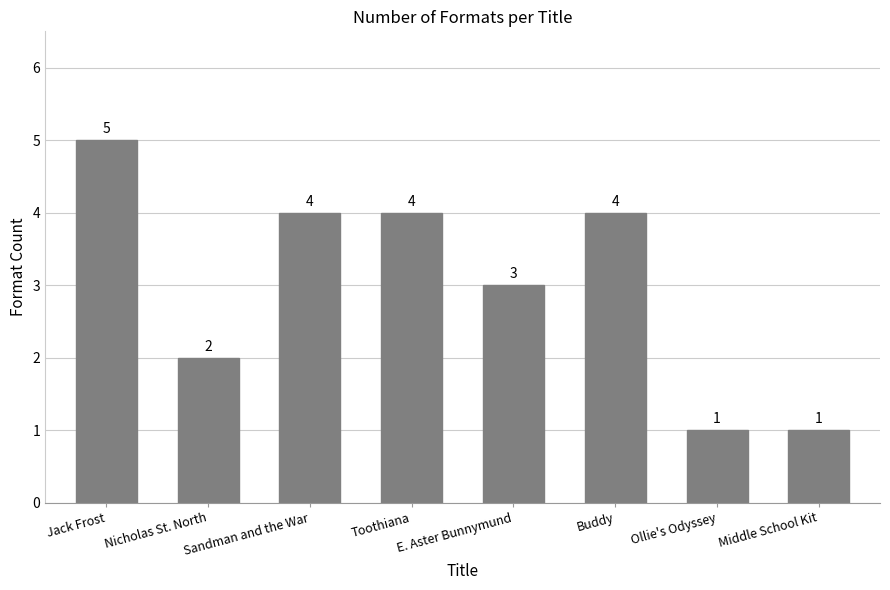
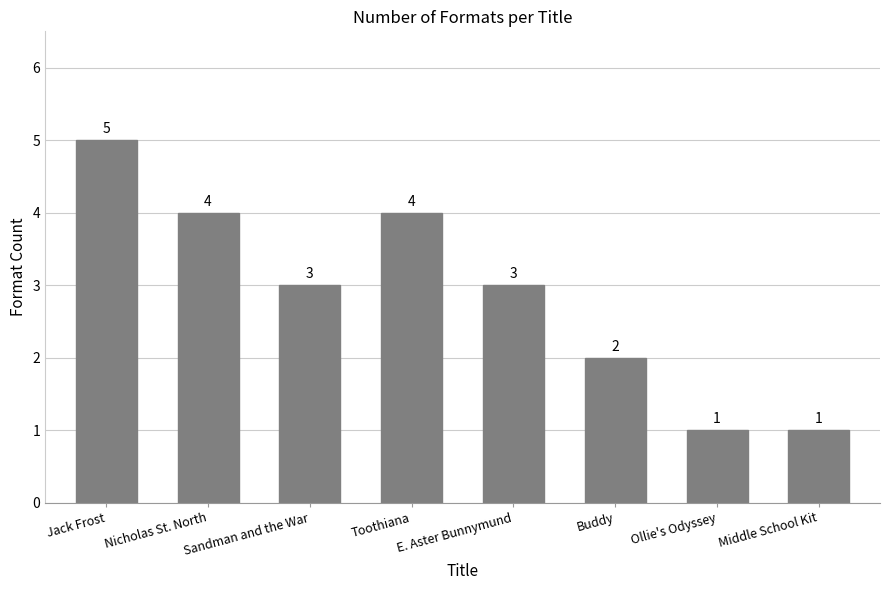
  {
    "Jack Frost": 5,
-   "Nicholas St. North": 2,
-   "Sandman and the War": 4,
+   "Nicholas St. North": 4,
+   "Sandman and the War": 3,
    "Toothiana": 4,
    "E. Aster Bunnymund": 3,
-   "Buddy": 4,
+   "Buddy": 2,
    "Ollie's Odyssey": 1,
    "Middle School Kit": 1
  }
